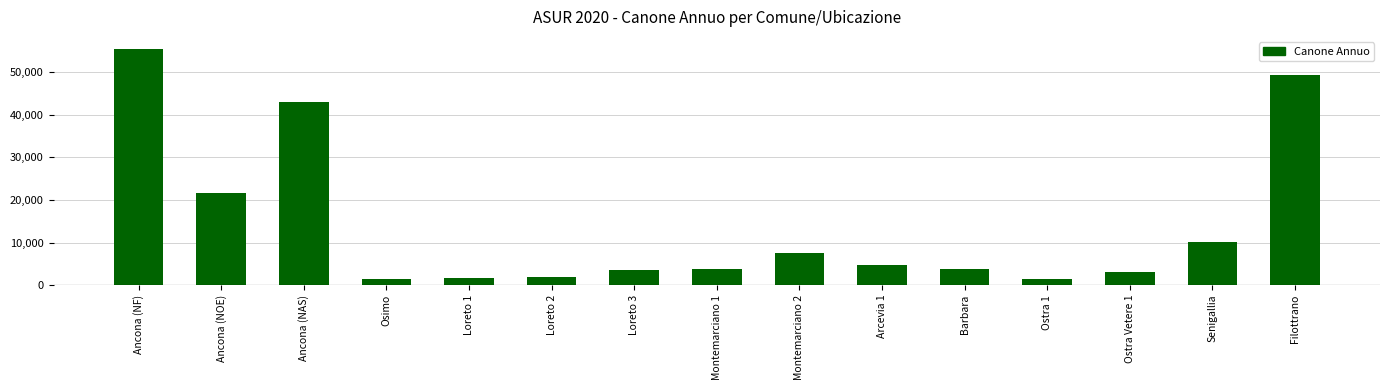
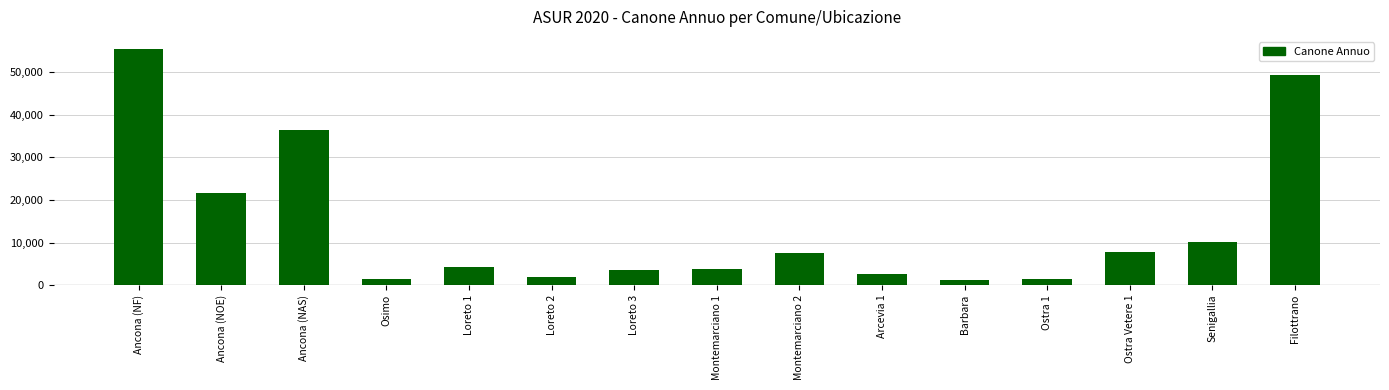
  {
    "Ancona (NF)": "55,000",
    "Ancona (NOE)": "22,000",
-   "Ancona (NAS)": "43,000",
+   "Ancona (NAS)": "36,000",
    "Osimo": "2,000",
-   "Loreto 1": "2,000",
+   "Loreto 1": "4,000",
    "Loreto 2": "2,000",
    "Loreto 3": "4,000",
    "Montemarciano 1": "4,000",
    "Montemarciano 2": "7,000",
-   "Arcevia 1": "5,000",
-   "Barbara": "4,000",
+   "Arcevia 1": "3,000",
+   "Barbara": "1,000",
    "Ostra 1": "1,000",
-   "Ostra Vetere 1": "3,000",
+   "Ostra Vetere 1": "8,000",
    "Senigallia": "10,000",
    "Filottrano": "49,000"
  }
